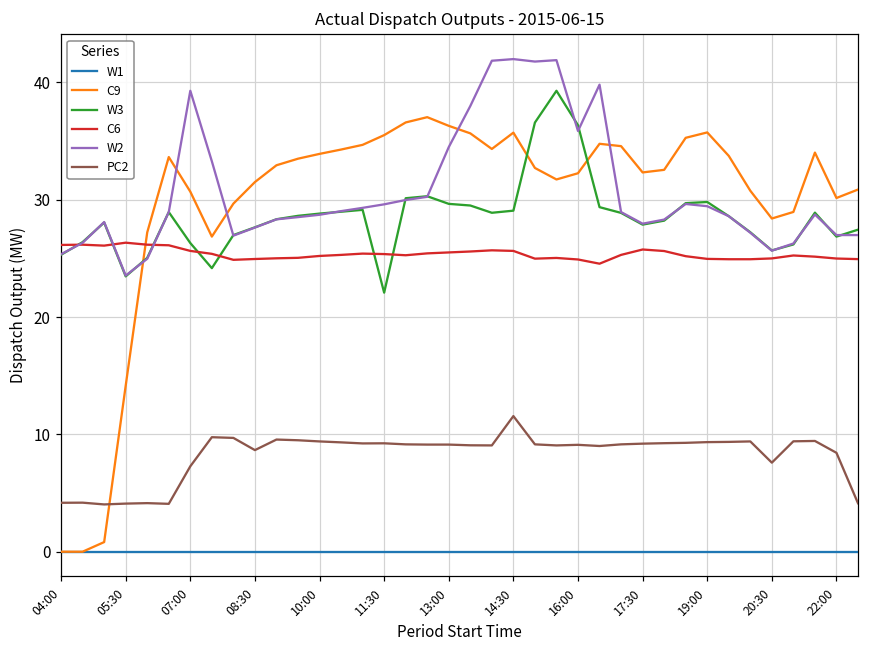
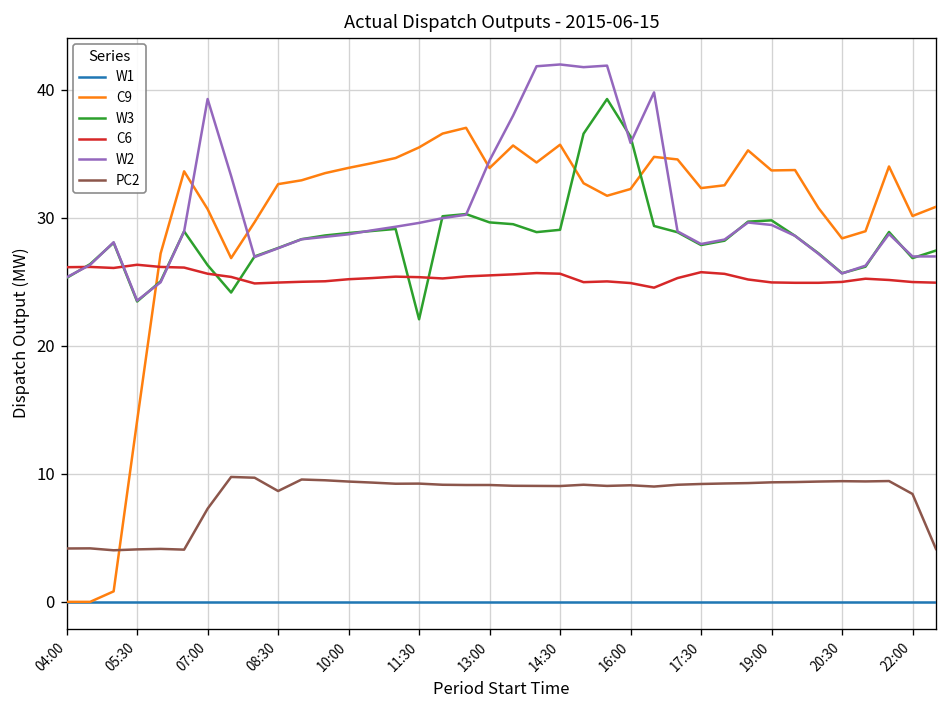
  {
    "W1": {
      "05:30": 0.0,
      "07:00": 0.0,
      "08:30": 0.0,
      "10:00": 0.0,
      "11:30": 0.0,
      "13:00": 0.0,
      "14:30": 0.0,
      "16:00": 0.0,
      "17:30": 0.0,
      "19:00": 0.0,
      "20:30": 0.0,
      "22:00": 0.0
    },
    "C9": {
      "05:30": 14.2,
      "07:00": 30.7,
-     "08:30": 31.5,
+     "08:30": 32.6,
      "10:00": 33.9,
      "11:30": 35.5,
-     "13:00": 36.3,
+     "13:00": 33.9,
      "14:30": 35.7,
      "16:00": 32.3,
      "17:30": 32.3,
-     "19:00": 35.7,
+     "19:00": 33.7,
      "20:30": 28.4,
      "22:00": 30.2
    },
    "W3": {
      "07:00": 26.3,
      "11:30": 22.1,
      "13:00": 29.7,
      "14:30": 29.1,
      "16:00": 36.4,
      "19:00": 29.8
    },
    "C6": {
      "04:00": 26.2,
      "05:30": 26.3,
      "07:00": 25.6,
      "08:30": 25.0,
      "10:00": 25.2,
      "11:30": 25.4,
      "13:00": 25.5,
      "14:30": 25.6,
      "16:00": 24.9,
      "17:30": 25.8,
      "19:00": 25.0,
      "20:30": 25.0,
      "22:00": 25.0
    },
    "W2": {
      "07:00": 39.3,
      "11:30": 29.6,
      "13:00": 34.5,
      "14:30": 42.0,
      "16:00": 35.9,
      "19:00": 29.5
    },
    "PC2": {
      "04:00": 4.2,
      "05:30": 4.1,
      "07:00": 7.3,
      "08:30": 8.7,
      "10:00": 9.4,
      "11:30": 9.2,
      "13:00": 9.1,
-     "14:30": 11.6,
+     "14:30": 9.1,
      "16:00": 9.1,
      "17:30": 9.2,
      "19:00": 9.3,
-     "20:30": 7.6,
+     "20:30": 9.4,
      "22:00": 8.4
    }
  }
